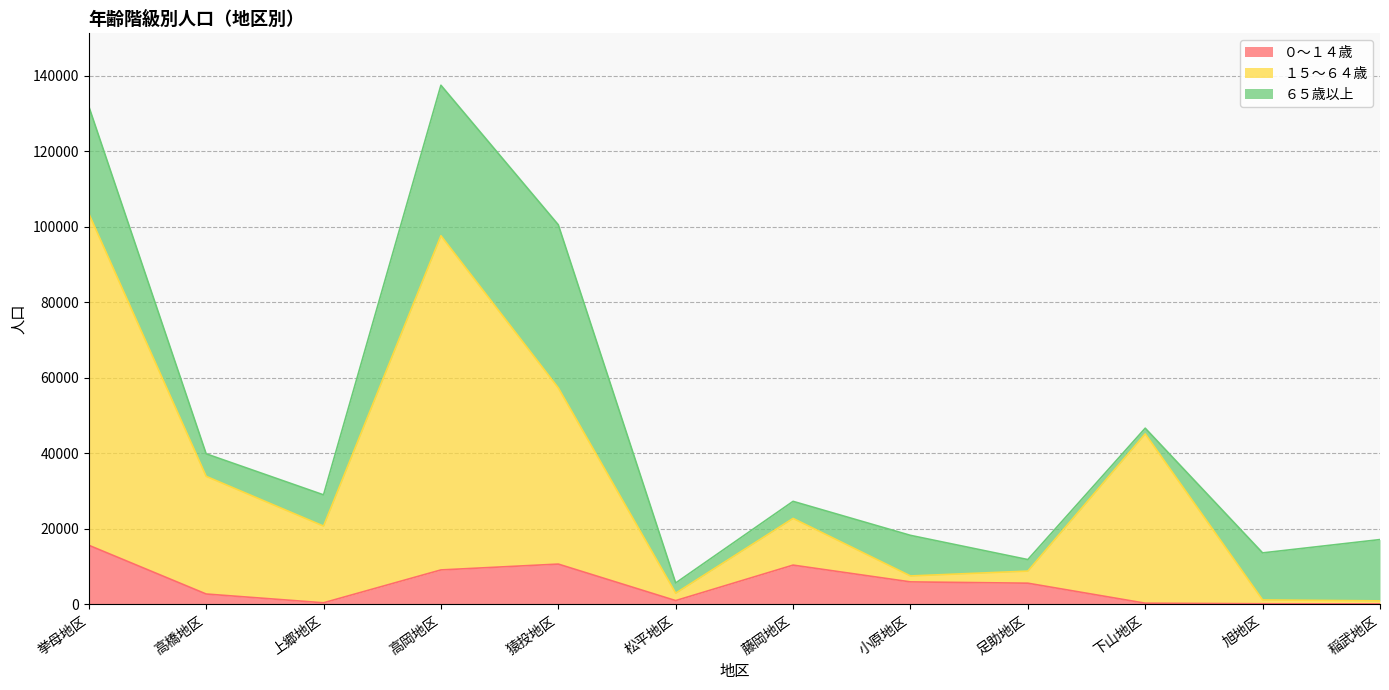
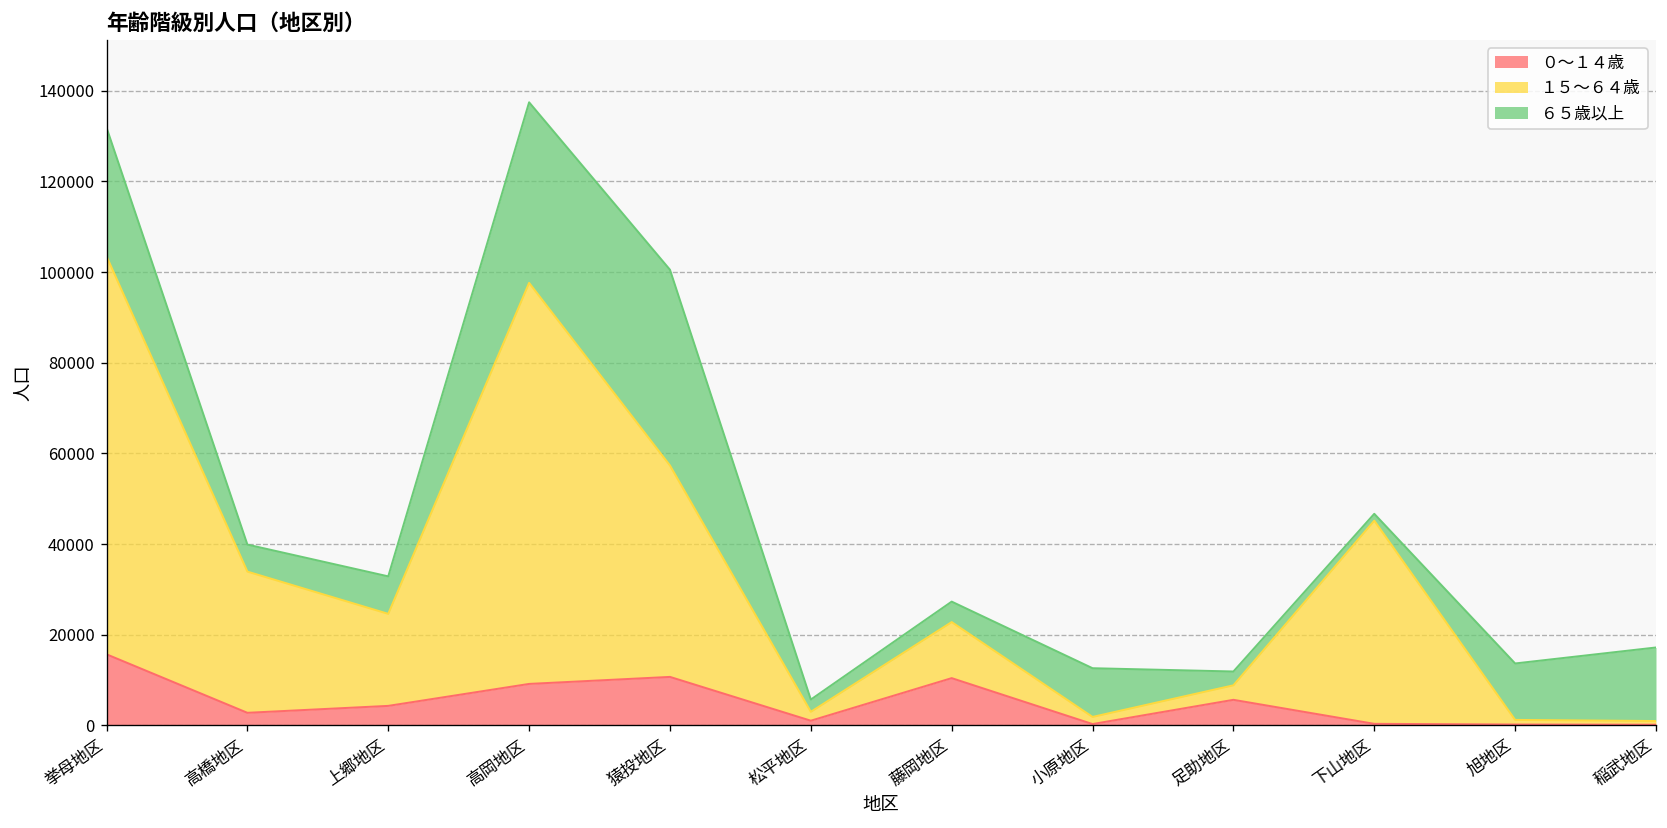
  {
    "０～１４歳": {
      "挙母地区": 16000,
      "高橋地区": 3000,
-     "上郷地区": 0,
+     "上郷地区": 4000,
      "高岡地区": 9000,
      "猿投地区": 11000,
      "松平地区": 1000,
      "藤岡地区": 10000,
-     "小原地区": 6000,
+     "小原地区": 0,
      "足助地区": 6000,
      "下山地区": 0,
      "旭地区": 0,
      "稲武地区": 0
    },
    "１５～６４歳": {
      "挙母地区": 88000,
      "高橋地区": 31000,
      "上郷地区": 20000,
      "高岡地区": 88000,
      "猿投地区": 47000,
      "松平地区": 2000,
      "藤岡地区": 12000,
      "小原地区": 2000,
      "足助地区": 3000,
      "下山地区": 45000,
      "旭地区": 1000,
      "稲武地区": 1000
    },
    "６５歳以上": {
      "挙母地区": 28000,
      "高橋地区": 6000,
      "上郷地区": 8000,
      "高岡地区": 40000,
      "猿投地区": 43000,
      "松平地区": 3000,
      "藤岡地区": 5000,
      "小原地区": 11000,
      "足助地区": 3000,
      "下山地区": 2000,
      "旭地区": 12000,
      "稲武地区": 16000
    }
  }
